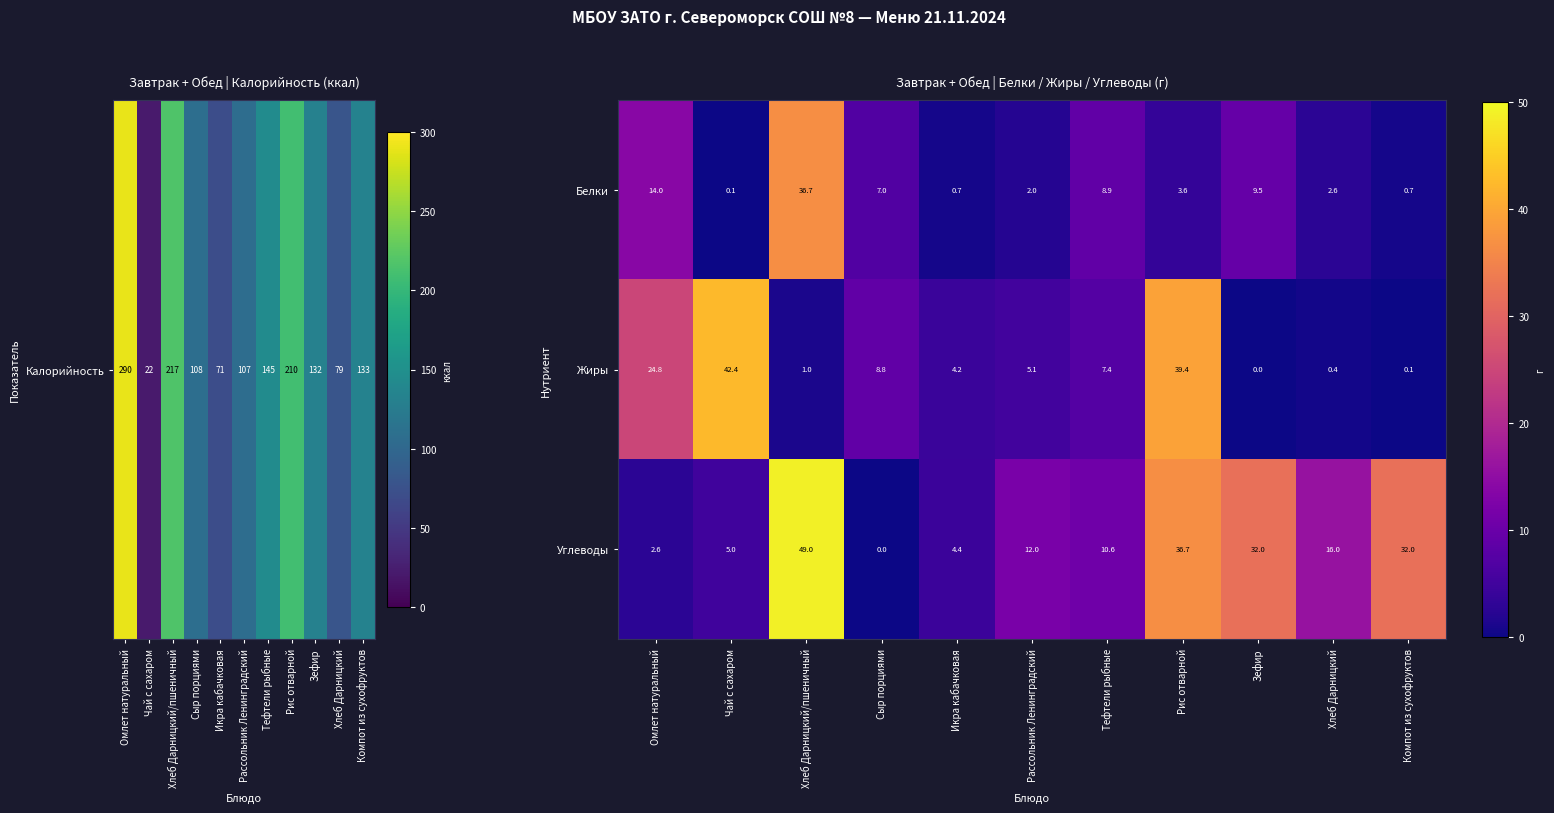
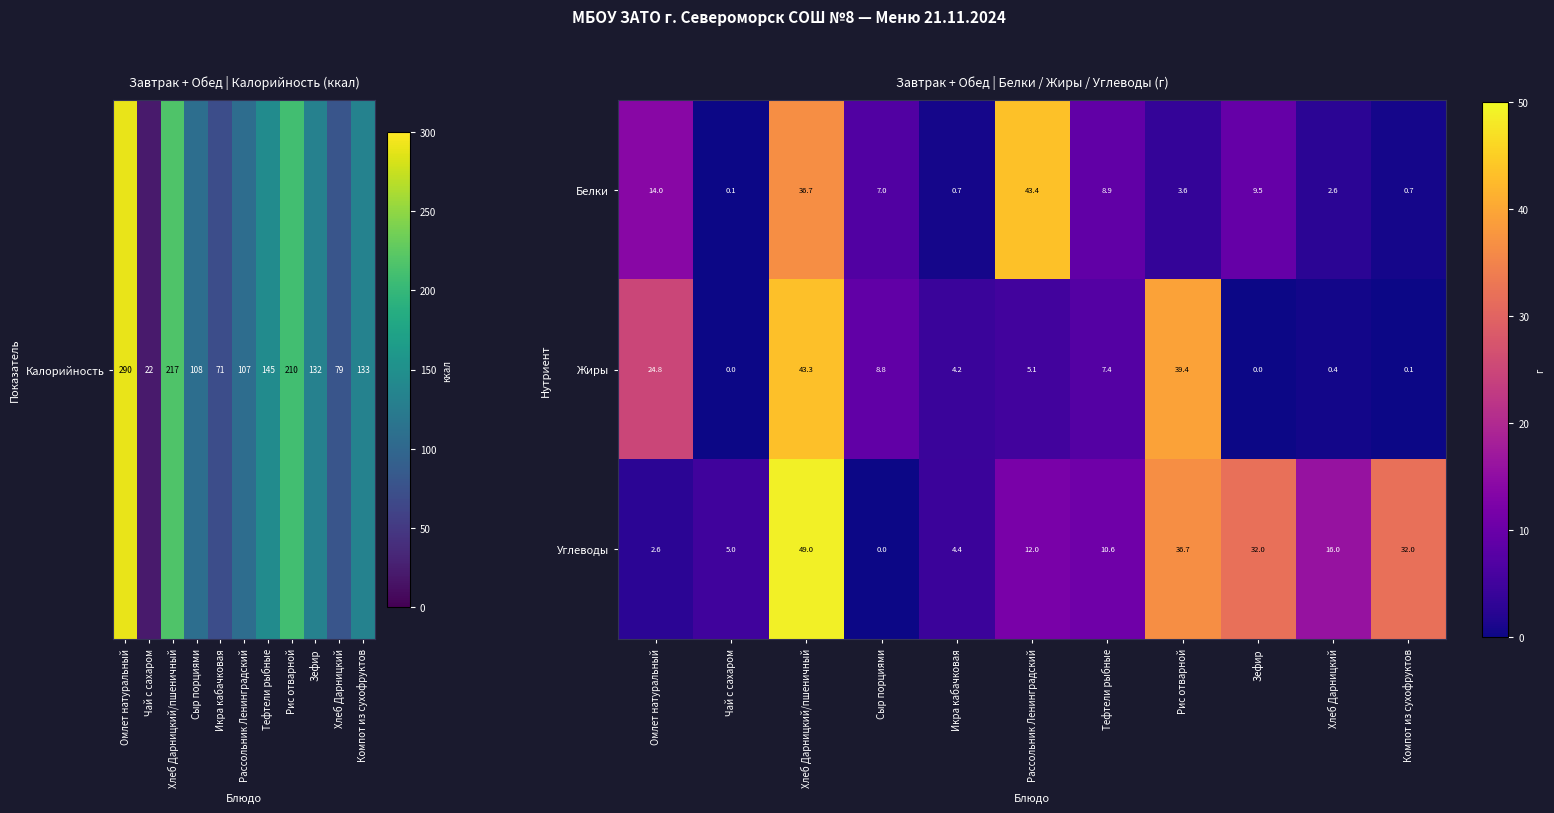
  {
    "Завтрак + Обед | Калорийность (ккал)": {
      "Калорийность": {
        "Омлет натуральный": 290,
        "Чай с сахаром": 22,
        "Хлеб Дарницкий/пшеничный": 217,
        "Сыр порциями": 108,
        "Икра кабачковая": 71,
        "Рассольник Ленинградский": 107,
        "Тефтели рыбные": 145,
        "Рис отварной": 210,
        "Зефир": 132,
        "Хлеб Дарницкий": 79,
        "Компот из сухофруктов": 133
      }
    },
    "Завтрак + Обед | Белки / Жиры / Углеводы (г)": {
      "Белки": {
        "Омлет натуральный": 14.0,
        "Чай с сахаром": 0.1,
        "Хлеб Дарницкий/пшеничный": 36.7,
        "Сыр порциями": 7.0,
        "Икра кабачковая": 0.7,
-       "Рассольник Ленинградский": 2.0,
+       "Рассольник Ленинградский": 43.4,
        "Тефтели рыбные": 8.9,
        "Рис отварной": 3.6,
        "Зефир": 9.5,
        "Хлеб Дарницкий": 2.6,
        "Компот из сухофруктов": 0.7
      },
      "Жиры": {
        "Омлет натуральный": 24.8,
-       "Чай с сахаром": 42.4,
-       "Хлеб Дарницкий/пшеничный": 1.0,
+       "Чай с сахаром": 0.0,
+       "Хлеб Дарницкий/пшеничный": 43.3,
        "Сыр порциями": 8.8,
        "Икра кабачковая": 4.2,
        "Рассольник Ленинградский": 5.1,
        "Тефтели рыбные": 7.4,
        "Рис отварной": 39.4,
        "Зефир": 0.0,
        "Хлеб Дарницкий": 0.4,
        "Компот из сухофруктов": 0.1
      },
      "Углеводы": {
        "Омлет натуральный": 2.6,
        "Чай с сахаром": 5.0,
        "Хлеб Дарницкий/пшеничный": 49.0,
        "Сыр порциями": 0.0,
        "Икра кабачковая": 4.4,
        "Рассольник Ленинградский": 12.0,
        "Тефтели рыбные": 10.6,
        "Рис отварной": 36.7,
        "Зефир": 32.0,
        "Хлеб Дарницкий": 16.0,
        "Компот из сухофруктов": 32.0
      }
    }
  }
